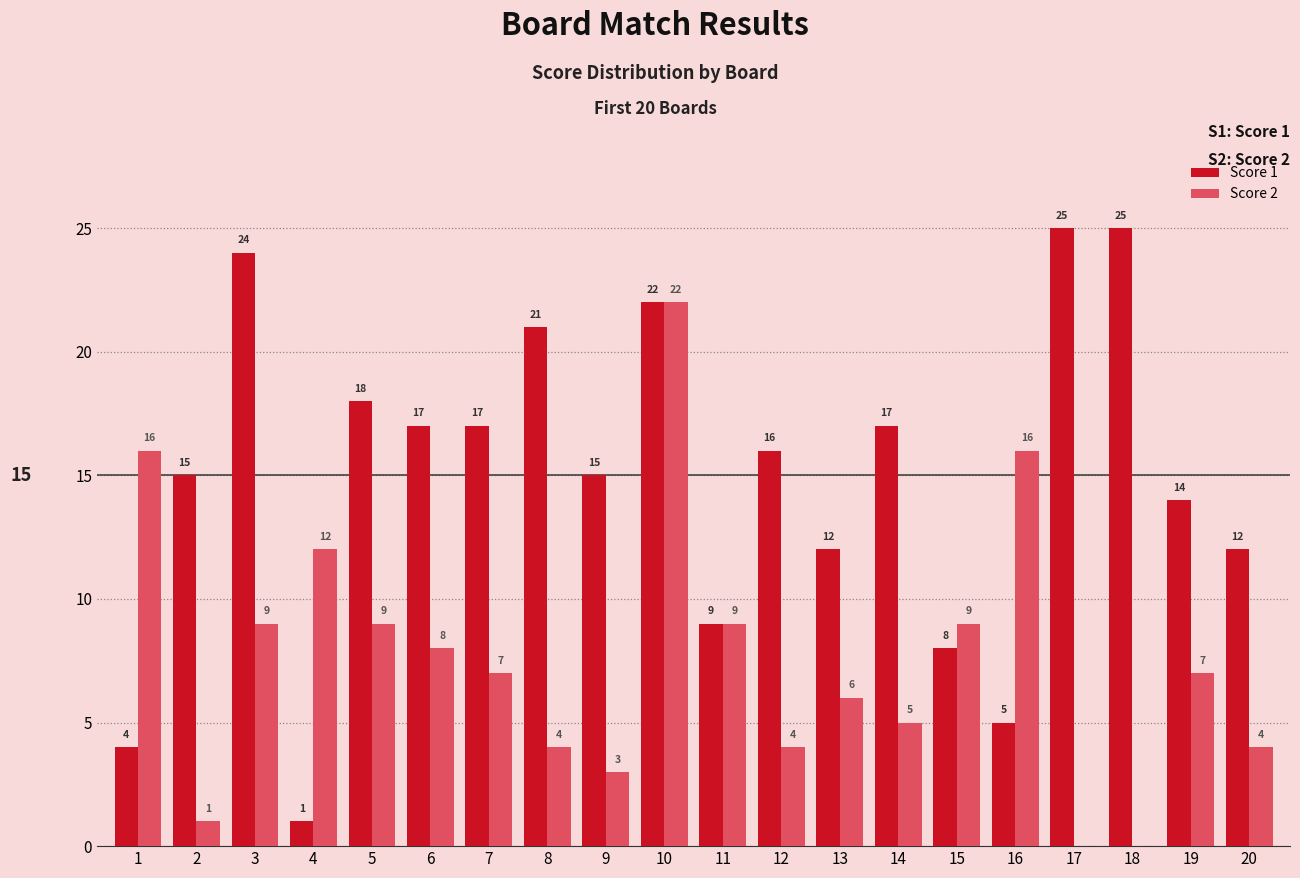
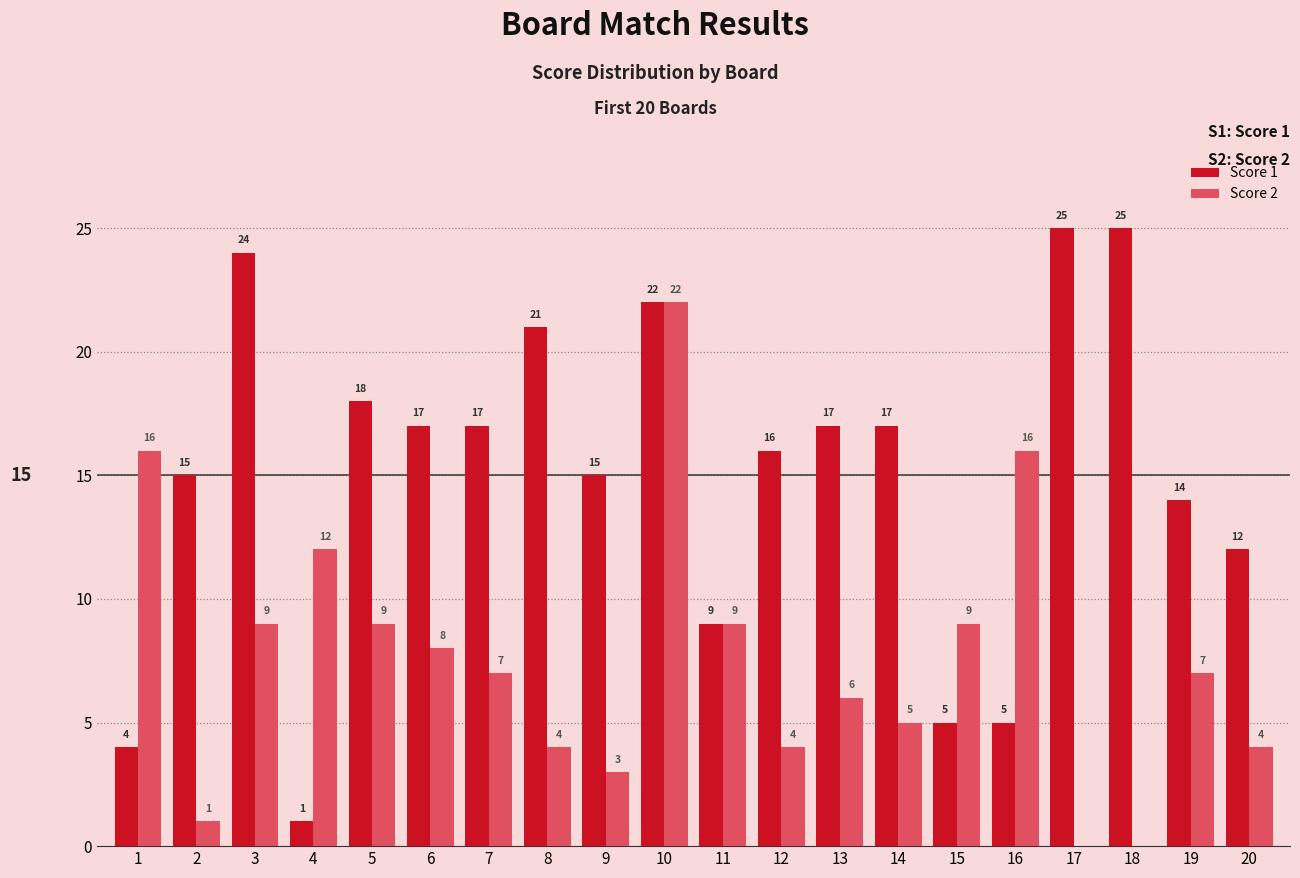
  {
    "Score 1": {
      "1": 4,
      "2": 15,
      "3": 24,
      "4": 1,
      "5": 18,
      "6": 17,
      "7": 17,
      "8": 21,
      "9": 15,
      "10": 22,
      "11": 9,
      "12": 16,
-     "13": 12,
+     "13": 17,
      "14": 17,
-     "15": 8,
+     "15": 5,
      "16": 5,
      "17": 25,
      "18": 25,
      "19": 14,
      "20": 12
    },
    "Score 2": {
      "1": 16,
      "2": 1,
      "3": 9,
      "4": 12,
      "5": 9,
      "6": 8,
      "7": 7,
      "8": 4,
      "9": 3,
      "10": 22,
      "11": 9,
      "12": 4,
      "13": 6,
      "14": 5,
      "15": 9,
      "16": 16,
      "19": 7,
      "20": 4
    }
  }
